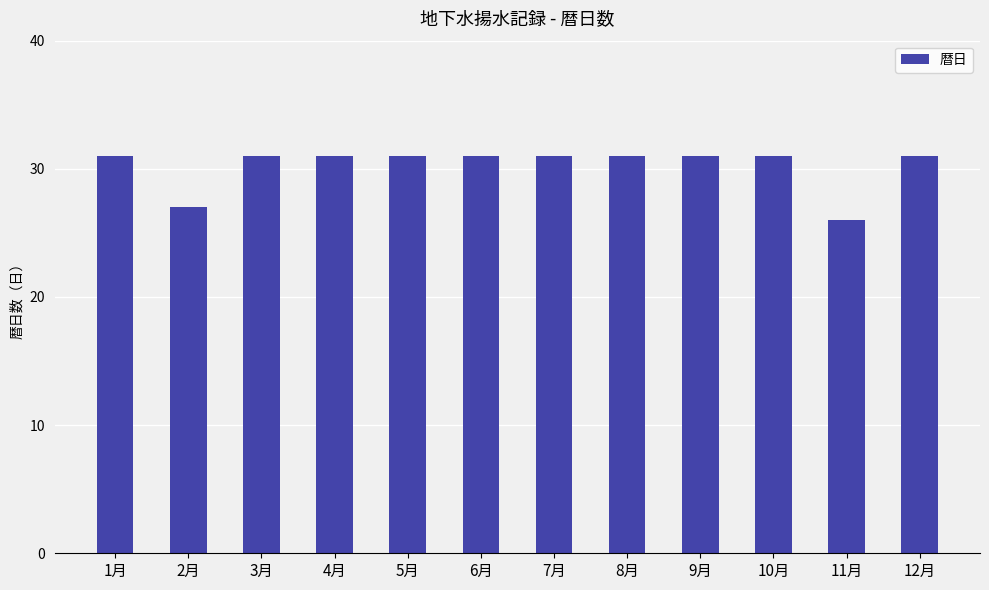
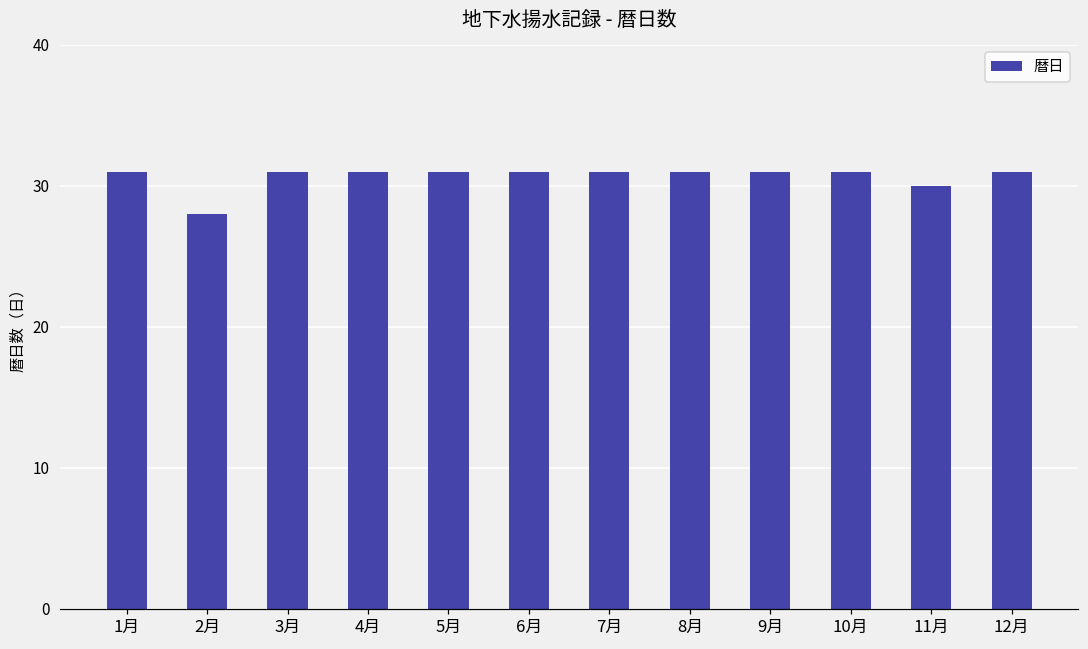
  {
    "1月": 31,
-   "2月": 27,
+   "2月": 28,
    "3月": 31,
    "4月": 31,
    "5月": 31,
    "6月": 31,
    "7月": 31,
    "8月": 31,
    "9月": 31,
    "10月": 31,
-   "11月": 26,
+   "11月": 30,
    "12月": 31
  }
